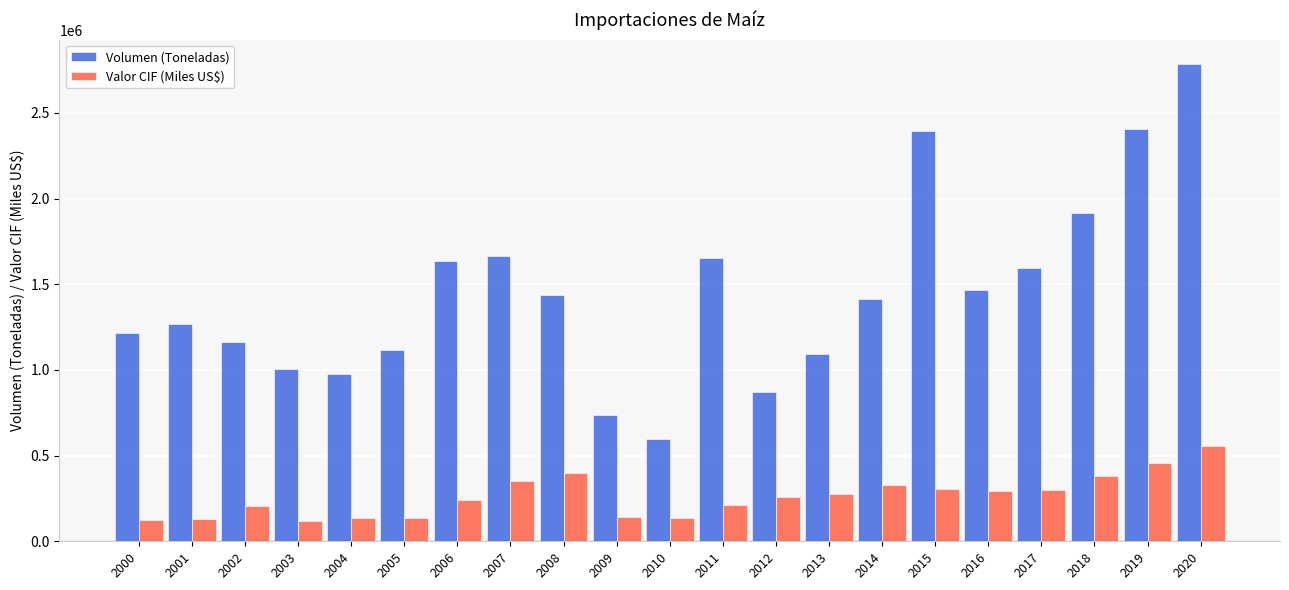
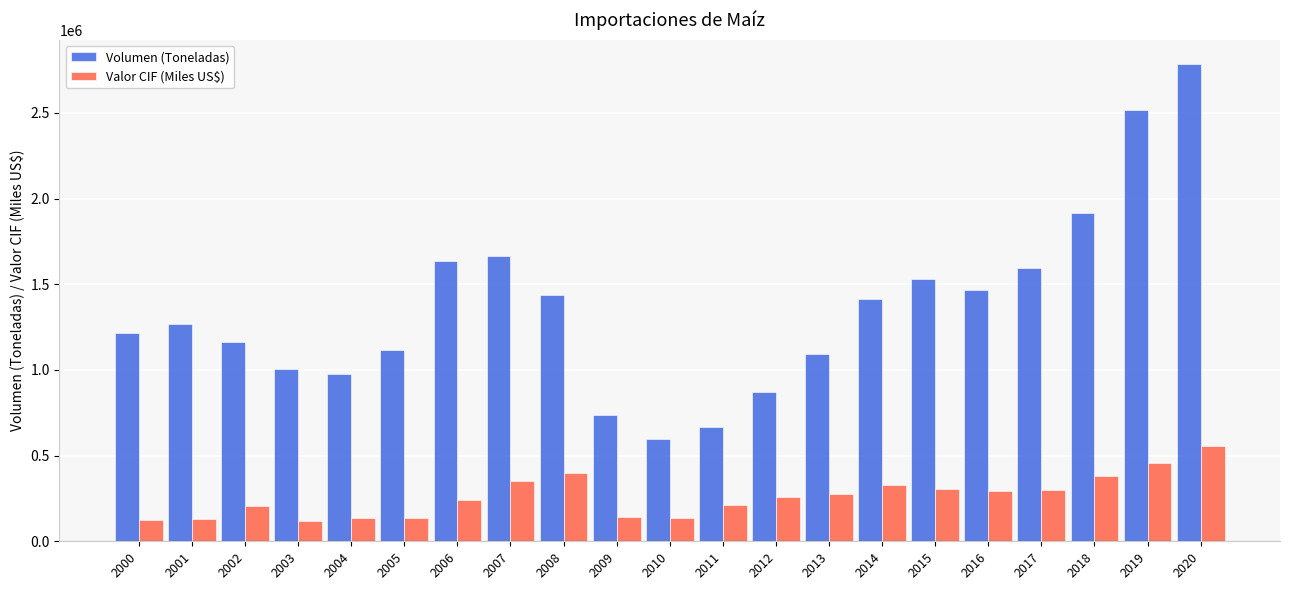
  {
    "Volumen (Toneladas)": {
      "2000": 1220000,
      "2001": 1270000,
      "2002": 1160000,
      "2003": 1000000,
      "2004": 980000,
      "2005": 1120000,
      "2006": 1640000,
      "2007": 1670000,
      "2008": 1440000,
      "2009": 740000,
      "2010": 600000,
-     "2011": 1660000,
+     "2011": 670000,
      "2012": 870000,
      "2013": 1090000,
      "2014": 1410000,
-     "2015": 2400000,
+     "2015": 1530000,
      "2016": 1460000,
      "2017": 1600000,
      "2018": 1920000,
-     "2019": 2410000,
+     "2019": 2520000,
      "2020": 2790000
    },
    "Valor CIF (Miles US$)": {
      "2000": 130000,
      "2001": 130000,
      "2002": 210000,
      "2003": 120000,
      "2004": 140000,
      "2005": 140000,
      "2006": 240000,
      "2007": 350000,
      "2008": 400000,
      "2009": 140000,
      "2010": 140000,
      "2011": 210000,
      "2012": 260000,
      "2013": 280000,
      "2014": 330000,
      "2015": 310000,
      "2016": 290000,
      "2017": 300000,
      "2018": 380000,
      "2019": 460000,
      "2020": 560000
    }
  }
